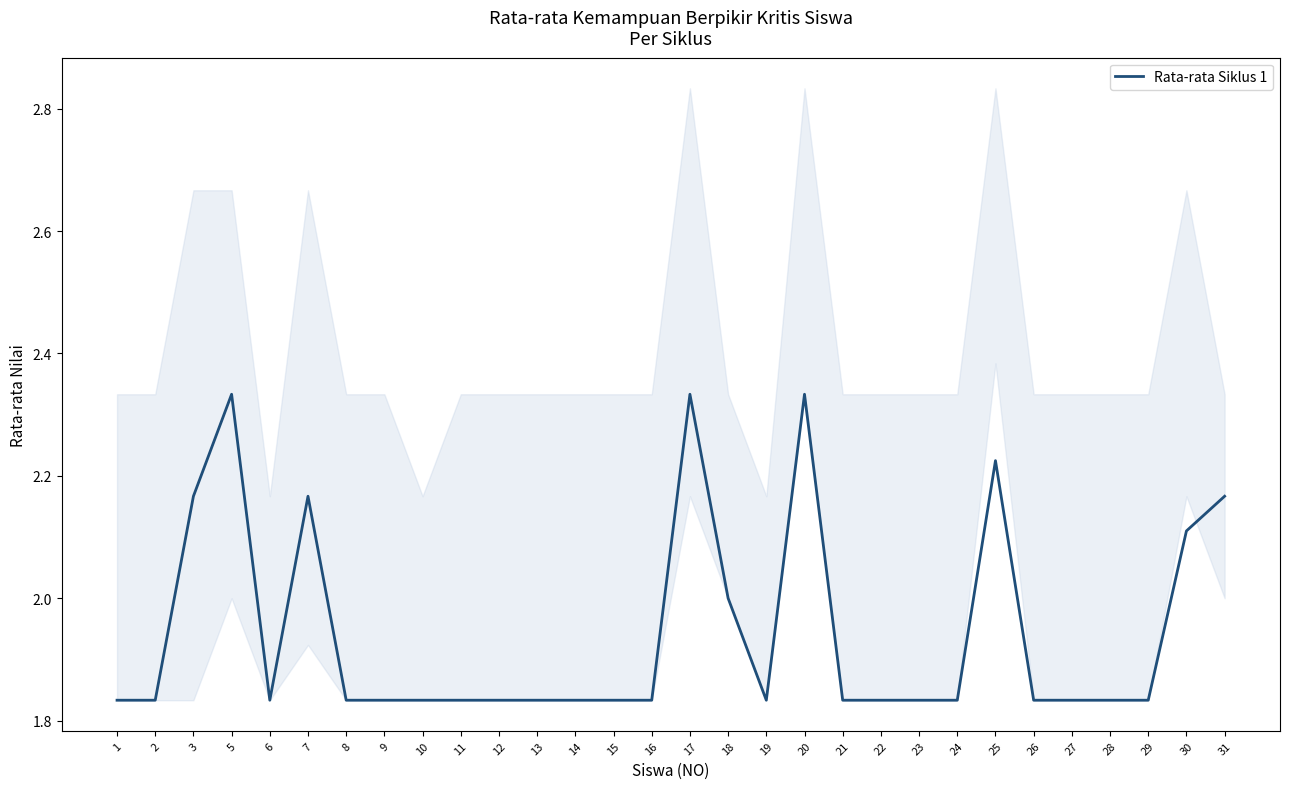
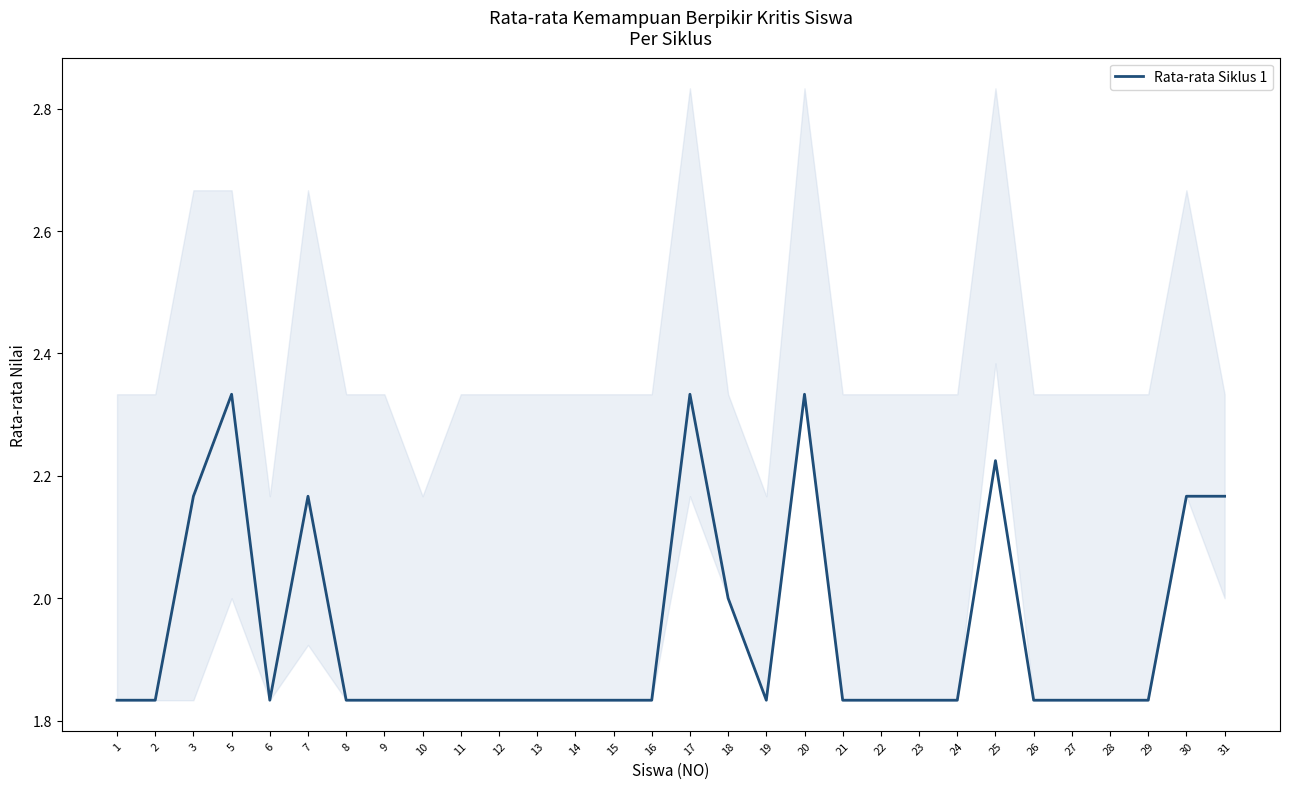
  {
    "Rata-rata Siklus 1": {
      "1": 1.83,
      "2": 1.83,
      "3": 2.17,
      "5": 2.33,
      "6": 1.83,
      "7": 2.17,
      "8": 1.83,
      "9": 1.83,
      "10": 1.83,
      "11": 1.83,
      "12": 1.83,
      "13": 1.83,
      "14": 1.83,
      "15": 1.83,
      "16": 1.83,
      "17": 2.33,
      "18": 2.00,
      "19": 1.83,
      "20": 2.33,
      "21": 1.83,
      "22": 1.83,
      "23": 1.83,
      "24": 1.83,
      "25": 2.22,
      "26": 1.83,
      "27": 1.83,
      "28": 1.83,
      "29": 1.83,
-     "30": 2.11,
+     "30": 2.17,
      "31": 2.17
    }
  }
